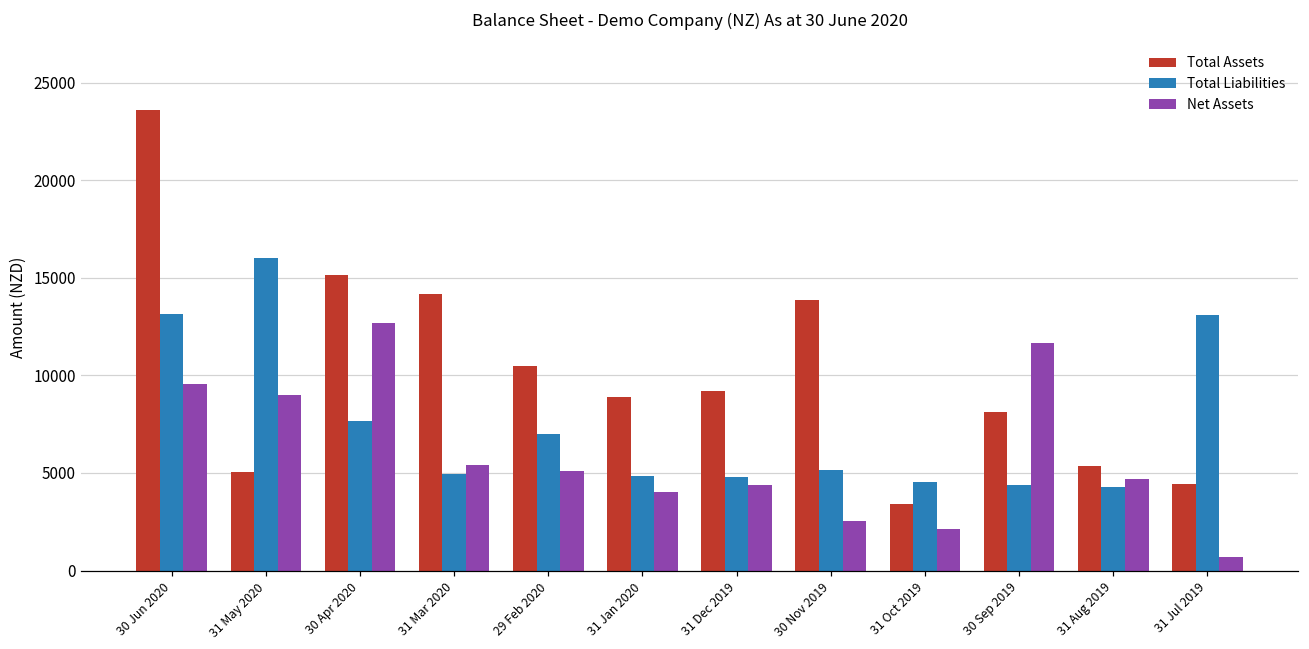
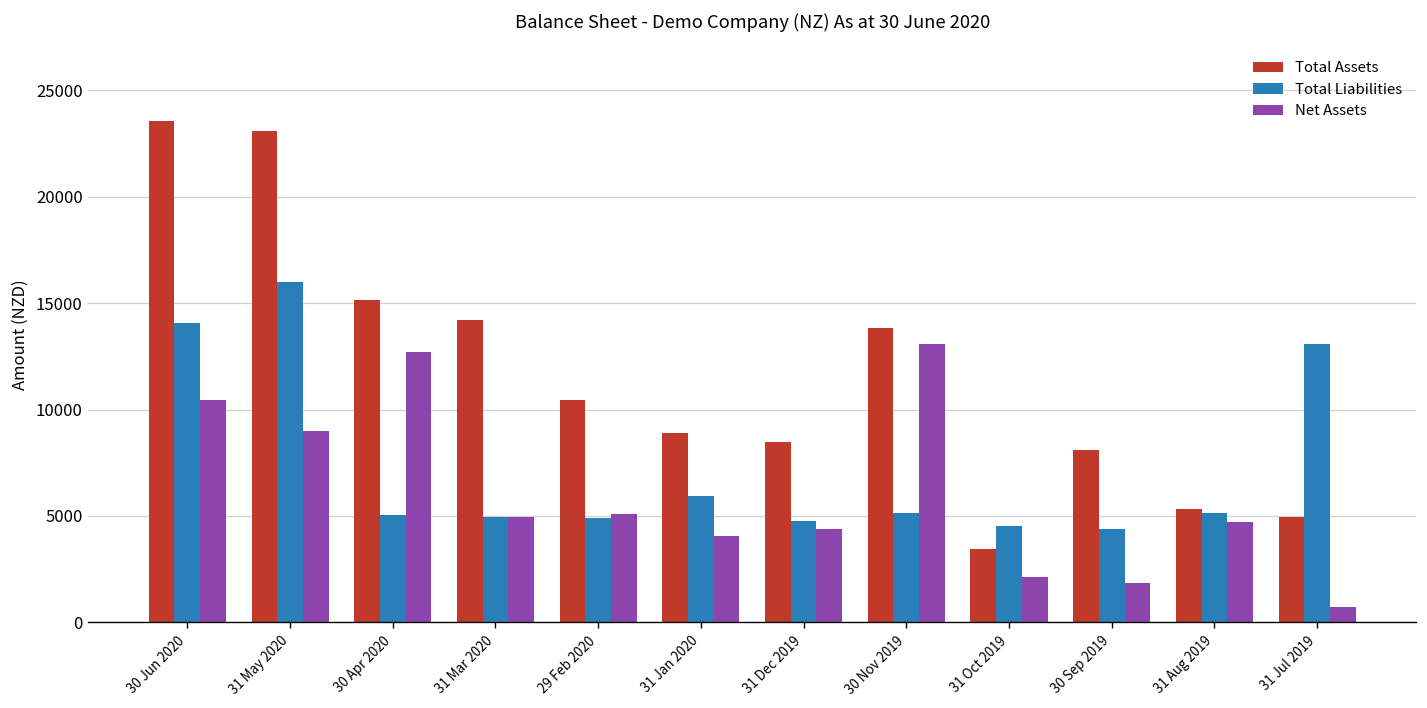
  {
    "Total Assets": {
      "30 Jun 2020": 23600,
-     "31 May 2020": 5000,
+     "31 May 2020": 23100,
      "30 Apr 2020": 15100,
      "31 Mar 2020": 14200,
      "29 Feb 2020": 10500,
      "31 Jan 2020": 8900,
-     "31 Dec 2019": 9200,
+     "31 Dec 2019": 8500,
      "30 Nov 2019": 13900,
      "31 Oct 2019": 3400,
      "30 Sep 2019": 8100,
      "31 Aug 2019": 5300,
-     "31 Jul 2019": 4400
+     "31 Jul 2019": 4900
    },
    "Total Liabilities": {
-     "30 Jun 2020": 13200,
+     "30 Jun 2020": 14100,
      "31 May 2020": 16000,
-     "30 Apr 2020": 7700,
+     "30 Apr 2020": 5100,
      "31 Mar 2020": 4900,
-     "29 Feb 2020": 7000,
-     "31 Jan 2020": 4800,
+     "29 Feb 2020": 4900,
+     "31 Jan 2020": 6000,
      "31 Dec 2019": 4800,
      "30 Nov 2019": 5200,
      "31 Oct 2019": 4500,
      "30 Sep 2019": 4400,
-     "31 Aug 2019": 4300,
+     "31 Aug 2019": 5200,
      "31 Jul 2019": 13100
    },
    "Net Assets": {
-     "30 Jun 2020": 9500,
+     "30 Jun 2020": 10400,
      "31 May 2020": 9000,
      "30 Apr 2020": 12700,
-     "31 Mar 2020": 5400,
+     "31 Mar 2020": 4900,
      "29 Feb 2020": 5100,
      "31 Jan 2020": 4000,
      "31 Dec 2019": 4400,
-     "30 Nov 2019": 2600,
+     "30 Nov 2019": 13100,
      "31 Oct 2019": 2100,
-     "30 Sep 2019": 11700,
+     "30 Sep 2019": 1800,
      "31 Aug 2019": 4700,
      "31 Jul 2019": 700
    }
  }
